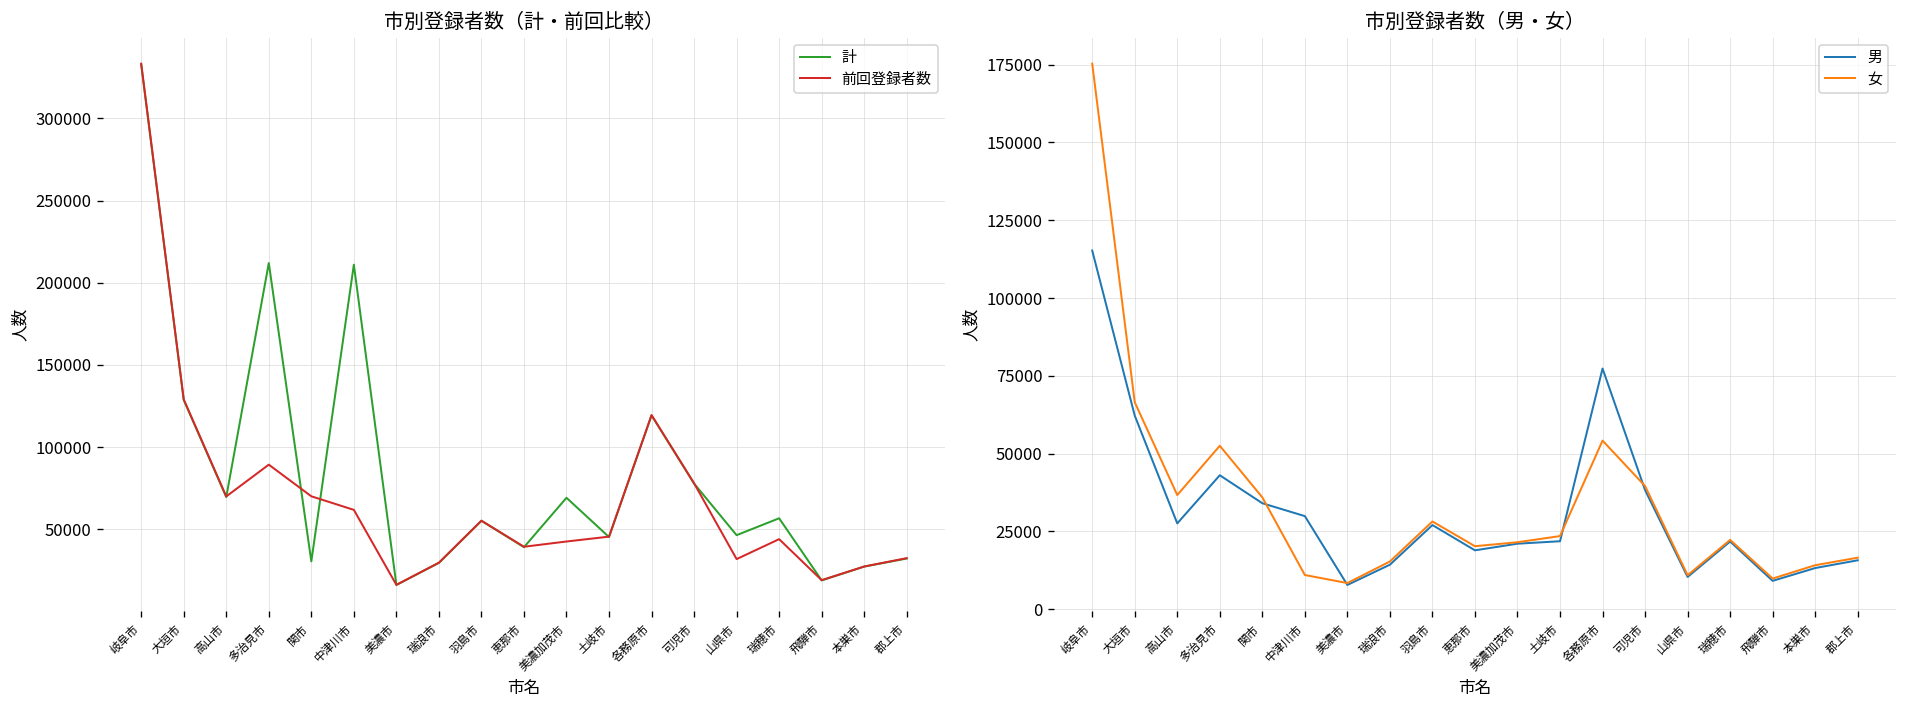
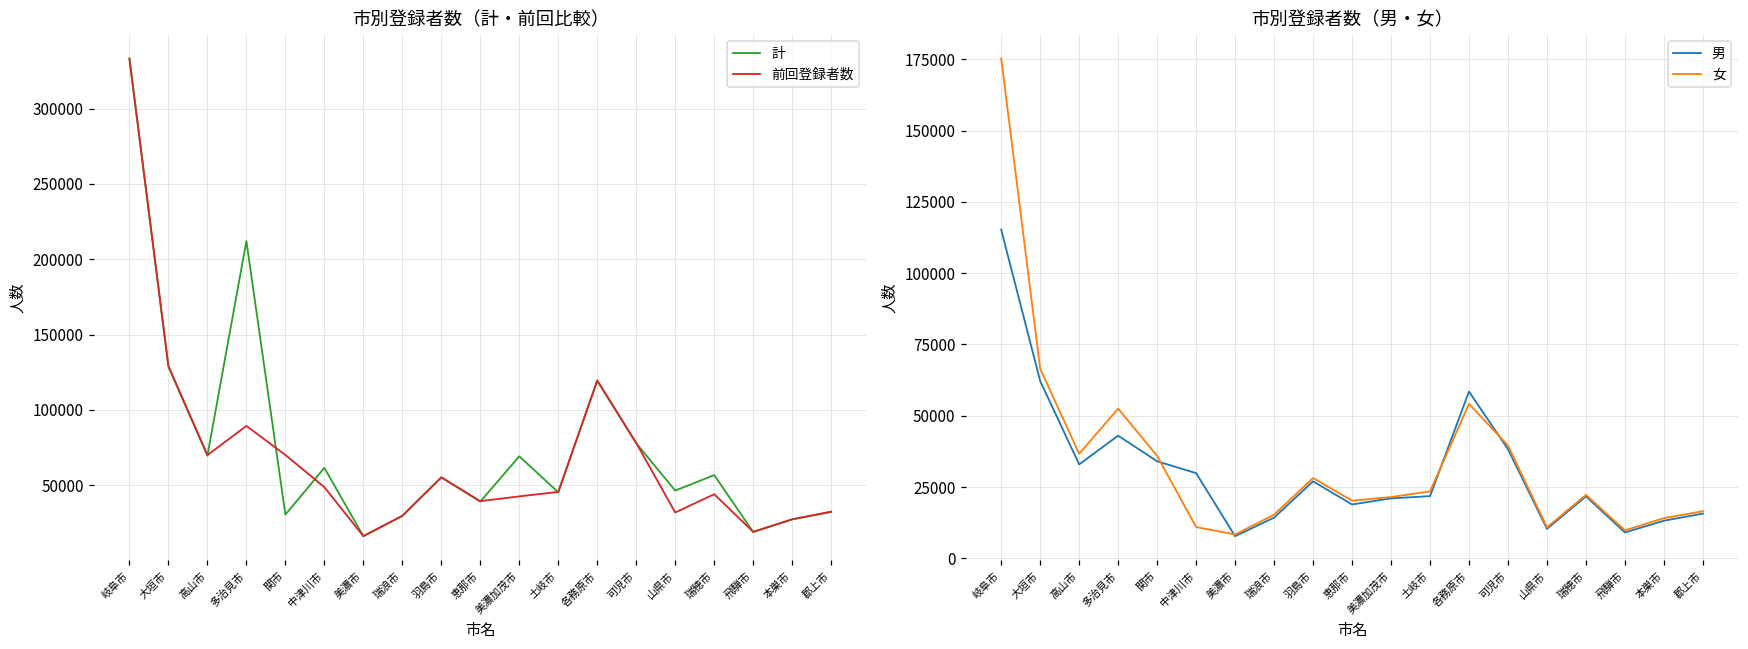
  {
    "市別登録者数（計・前回比較）": {
      "計": {
        "多治見市": 212000,
        "関市": 31000,
-       "中津川市": 211000,
+       "中津川市": 62000,
        "美濃加茂市": 69000,
        "山県市": 46000,
        "瑞穂市": 57000
      },
      "前回登録者数": {
        "多治見市": 89000,
        "関市": 70000,
-       "中津川市": 62000,
+       "中津川市": 49000,
        "美濃加茂市": 43000,
        "山県市": 32000,
        "瑞穂市": 44000
      }
    },
    "市別登録者数（男・女）": {
      "男": {
        "岐阜市": 115000,
        "大垣市": 62000,
-       "高山市": 28000,
+       "高山市": 33000,
        "多治見市": 43000,
        "関市": 34000,
        "中津川市": 30000,
        "瑞浪市": 14000,
        "羽島市": 27000,
        "恵那市": 19000,
        "土岐市": 22000,
-       "各務原市": 77000,
+       "各務原市": 58000,
        "可児市": 38000
      },
      "女": {
        "岐阜市": 175000,
        "大垣市": 67000,
        "高山市": 37000,
        "多治見市": 53000,
        "関市": 36000,
        "中津川市": 11000,
        "瑞浪市": 15000,
        "羽島市": 28000,
        "恵那市": 20000,
        "土岐市": 23000,
        "各務原市": 54000,
        "可児市": 40000
      }
    }
  }
